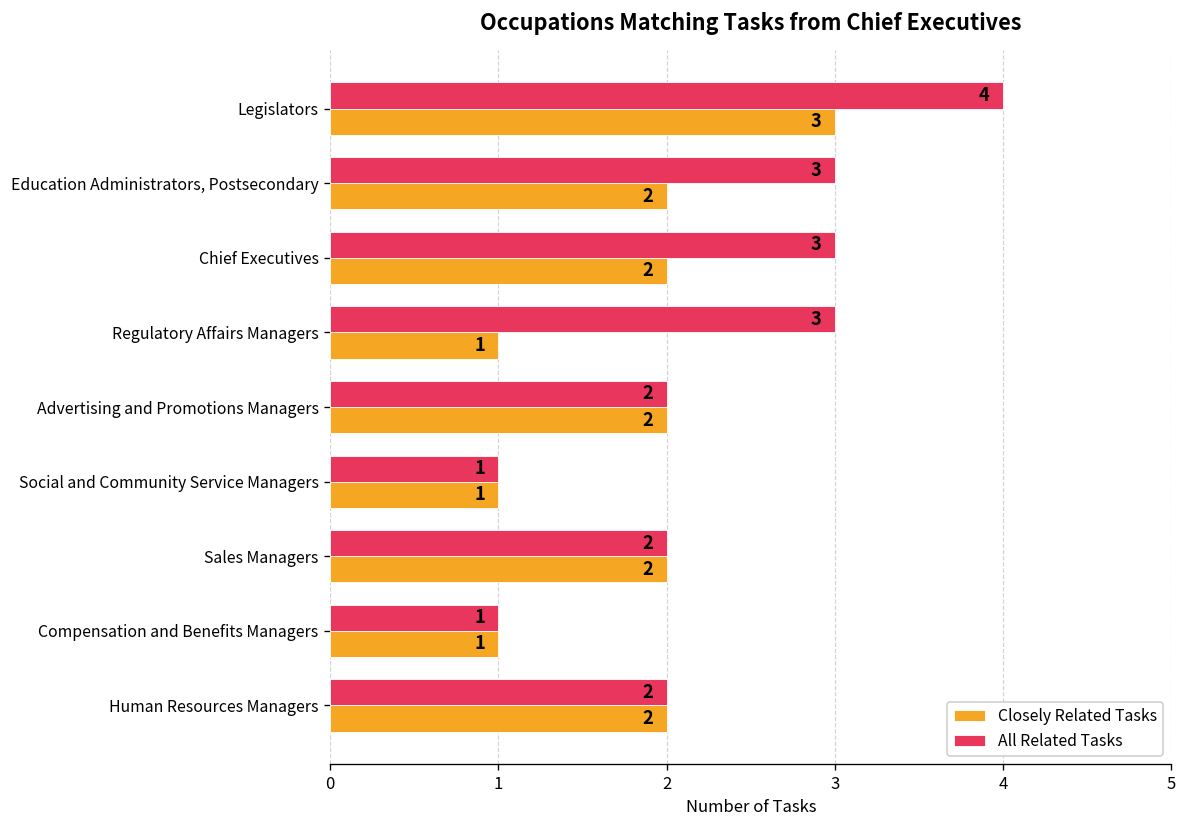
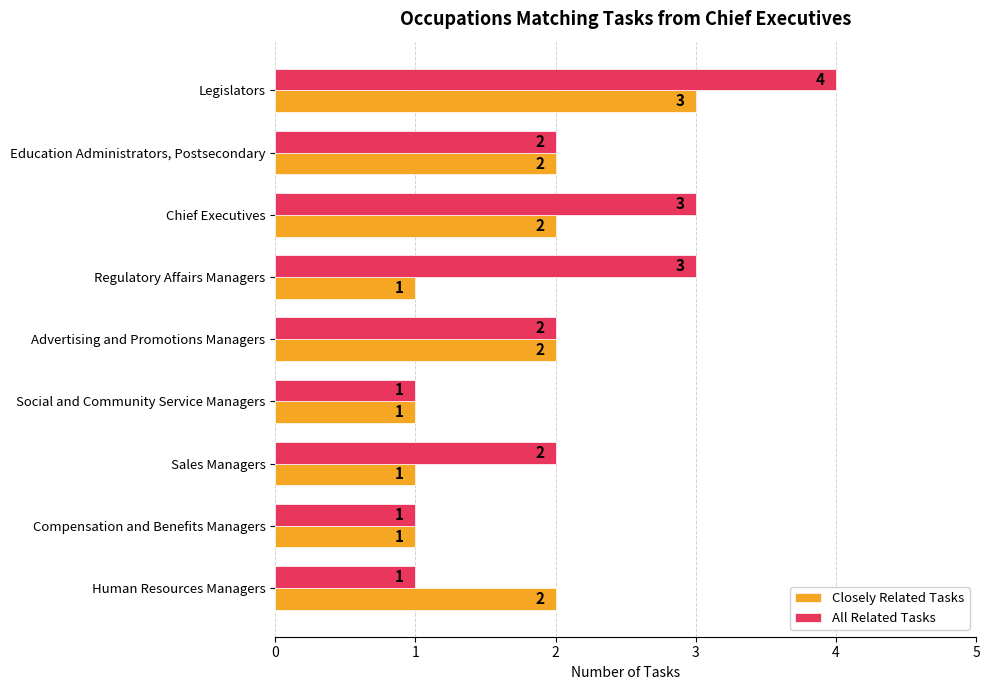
  {
    "Closely Related Tasks": {
      "Legislators": 3,
      "Education Administrators, Postsecondary": 2,
      "Chief Executives": 2,
      "Regulatory Affairs Managers": 1,
      "Advertising and Promotions Managers": 2,
      "Social and Community Service Managers": 1,
-     "Sales Managers": 2,
+     "Sales Managers": 1,
      "Compensation and Benefits Managers": 1,
      "Human Resources Managers": 2
    },
    "All Related Tasks": {
      "Legislators": 4,
-     "Education Administrators, Postsecondary": 3,
+     "Education Administrators, Postsecondary": 2,
      "Chief Executives": 3,
      "Regulatory Affairs Managers": 3,
      "Advertising and Promotions Managers": 2,
      "Social and Community Service Managers": 1,
      "Sales Managers": 2,
      "Compensation and Benefits Managers": 1,
-     "Human Resources Managers": 2
+     "Human Resources Managers": 1
    }
  }
